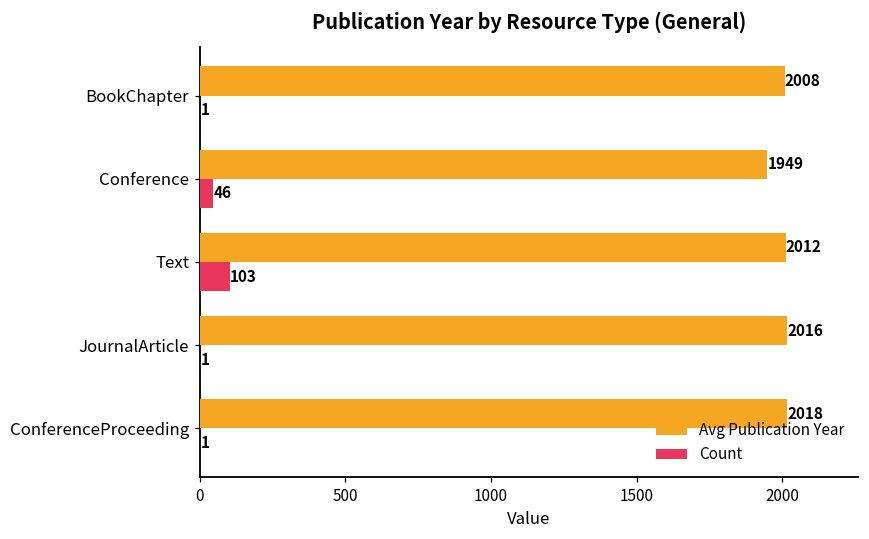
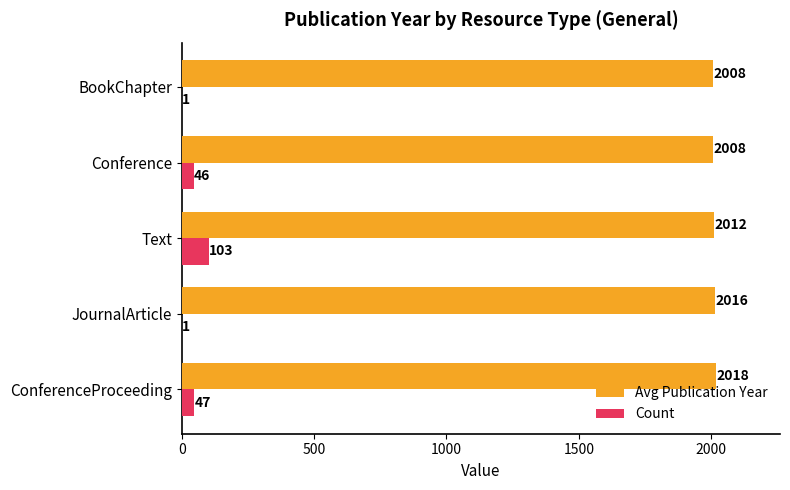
  {
    "Avg Publication Year": {
      "BookChapter": 2008,
-     "Conference": 1949,
+     "Conference": 2008,
      "Text": 2012,
      "JournalArticle": 2016,
      "ConferenceProceeding": 2018
    },
    "Count": {
      "BookChapter": 1,
      "Conference": 46,
      "Text": 103,
      "JournalArticle": 1,
-     "ConferenceProceeding": 1
+     "ConferenceProceeding": 47
    }
  }
